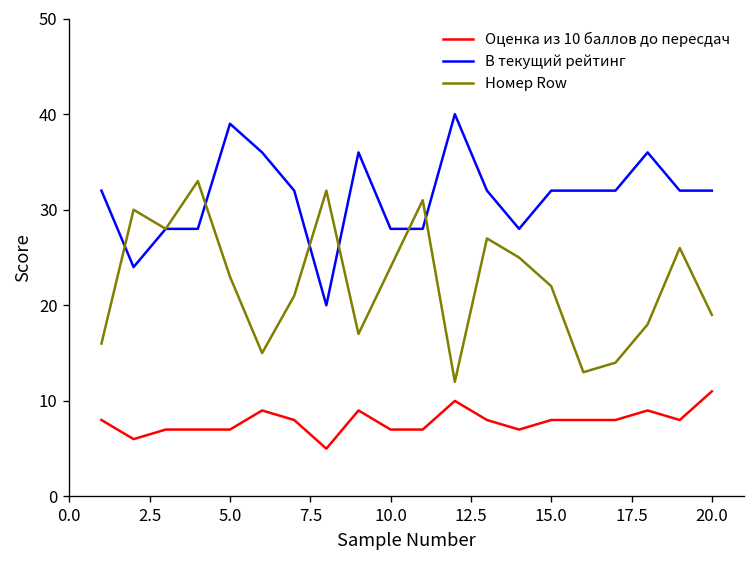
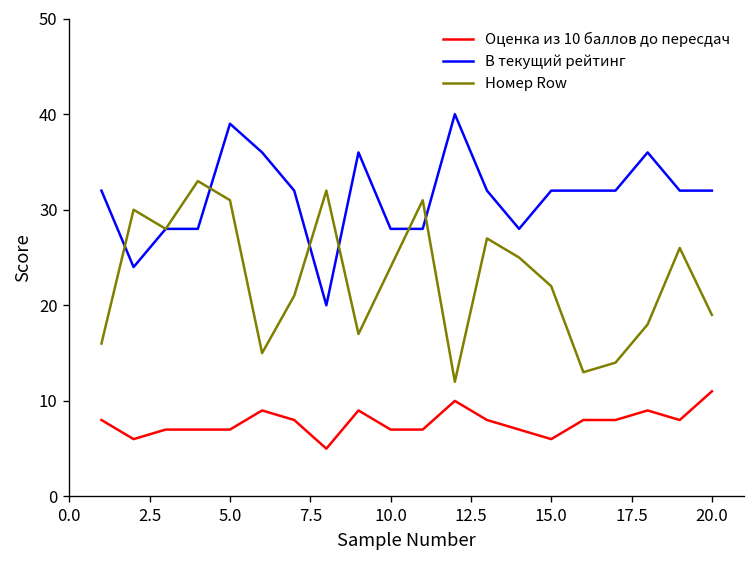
  {
    "Оценка из 10 баллов до пересдач": {
      "5.0": 7,
      "10.0": 7,
-     "15.0": 8,
+     "15.0": 6,
      "20.0": 11
    },
    "В текущий рейтинг": {
      "5.0": 39,
      "10.0": 28,
      "15.0": 32,
      "20.0": 32
    },
    "Номер Row": {
-     "5.0": 23,
+     "5.0": 31,
      "10.0": 24,
      "15.0": 22,
      "20.0": 19
    }
  }
